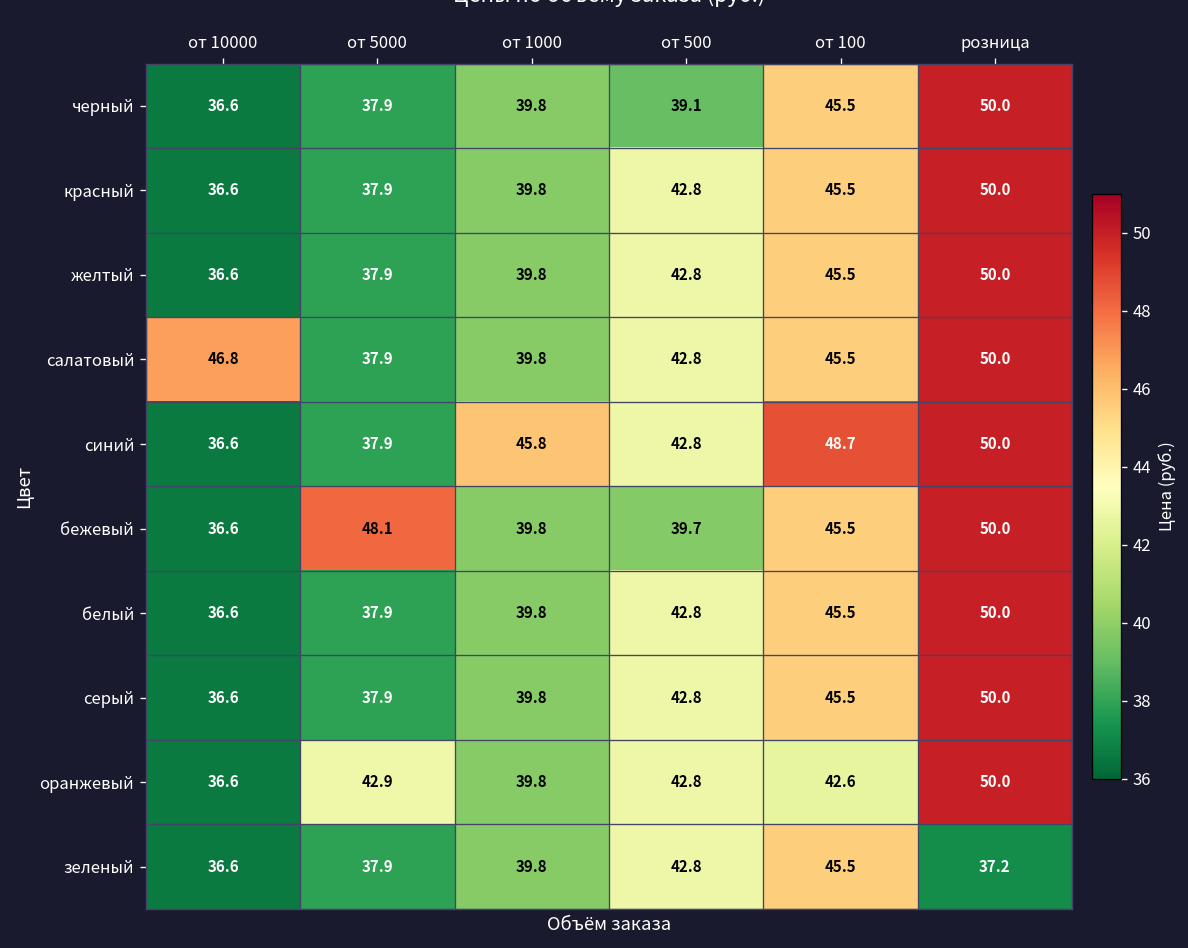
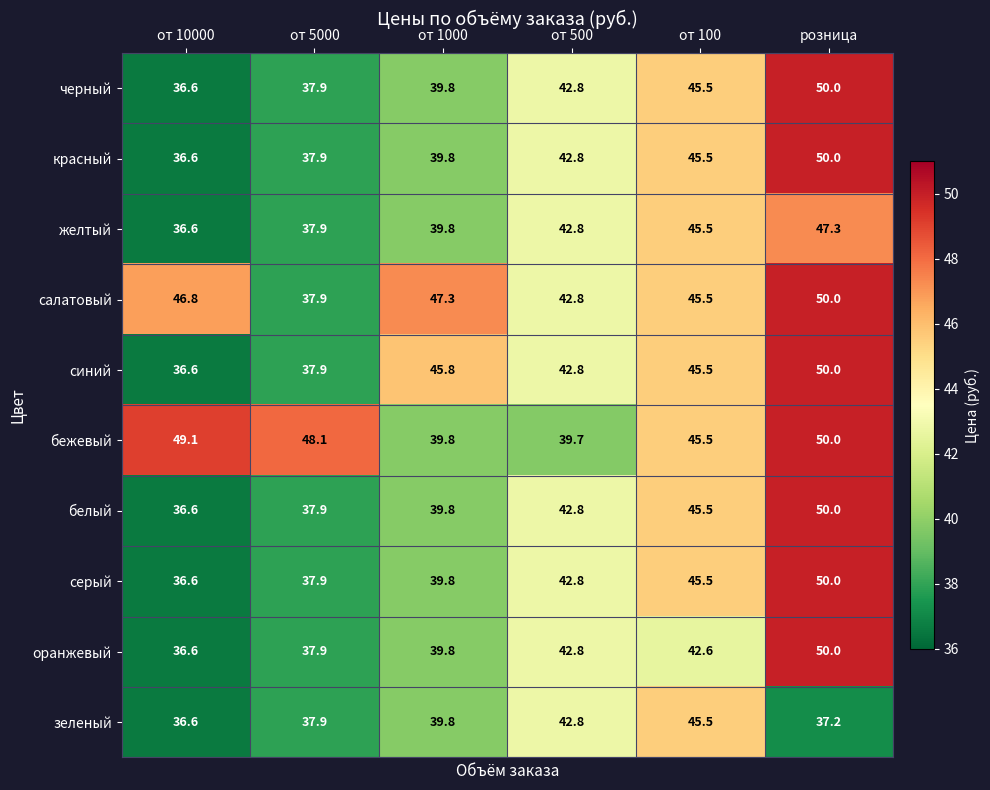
  {
    "черный": {
      "от 10000": 36.6,
      "от 5000": 37.9,
      "от 1000": 39.8,
-     "от 500": 39.1,
+     "от 500": 42.8,
      "от 100": 45.5,
      "розница": 50.0
    },
    "красный": {
      "от 10000": 36.6,
      "от 5000": 37.9,
      "от 1000": 39.8,
      "от 500": 42.8,
      "от 100": 45.5,
      "розница": 50.0
    },
    "желтый": {
      "от 10000": 36.6,
      "от 5000": 37.9,
      "от 1000": 39.8,
      "от 500": 42.8,
      "от 100": 45.5,
-     "розница": 50.0
+     "розница": 47.3
    },
    "салатовый": {
      "от 10000": 46.8,
      "от 5000": 37.9,
-     "от 1000": 39.8,
+     "от 1000": 47.3,
      "от 500": 42.8,
      "от 100": 45.5,
      "розница": 50.0
    },
    "синий": {
      "от 10000": 36.6,
      "от 5000": 37.9,
      "от 1000": 45.8,
      "от 500": 42.8,
-     "от 100": 48.7,
+     "от 100": 45.5,
      "розница": 50.0
    },
    "бежевый": {
-     "от 10000": 36.6,
+     "от 10000": 49.1,
      "от 5000": 48.1,
      "от 1000": 39.8,
      "от 500": 39.7,
      "от 100": 45.5,
      "розница": 50.0
    },
    "белый": {
      "от 10000": 36.6,
      "от 5000": 37.9,
      "от 1000": 39.8,
      "от 500": 42.8,
      "от 100": 45.5,
      "розница": 50.0
    },
    "серый": {
      "от 10000": 36.6,
      "от 5000": 37.9,
      "от 1000": 39.8,
      "от 500": 42.8,
      "от 100": 45.5,
      "розница": 50.0
    },
    "оранжевый": {
      "от 10000": 36.6,
-     "от 5000": 42.9,
+     "от 5000": 37.9,
      "от 1000": 39.8,
      "от 500": 42.8,
      "от 100": 42.6,
      "розница": 50.0
    },
    "зеленый": {
      "от 10000": 36.6,
      "от 5000": 37.9,
      "от 1000": 39.8,
      "от 500": 42.8,
      "от 100": 45.5,
      "розница": 37.2
    }
  }
